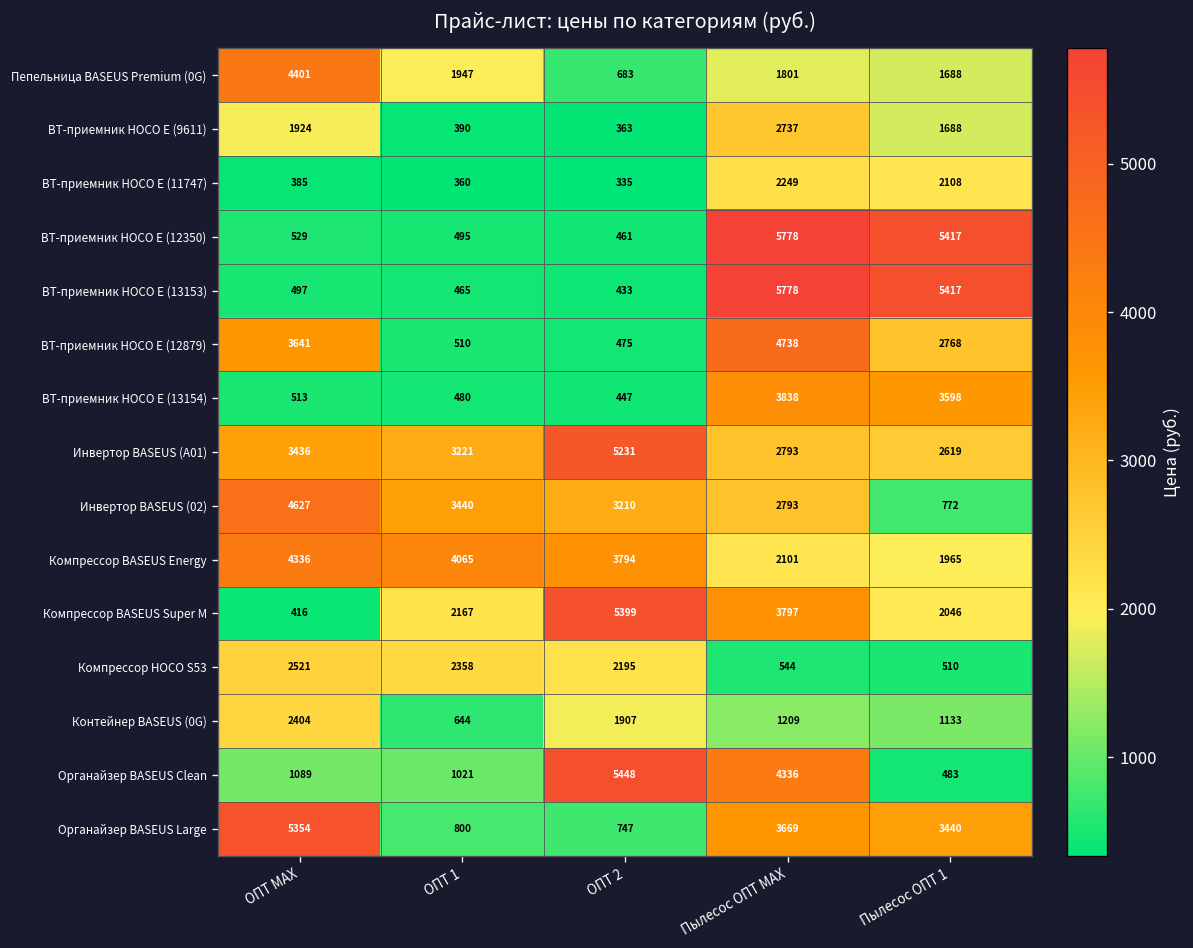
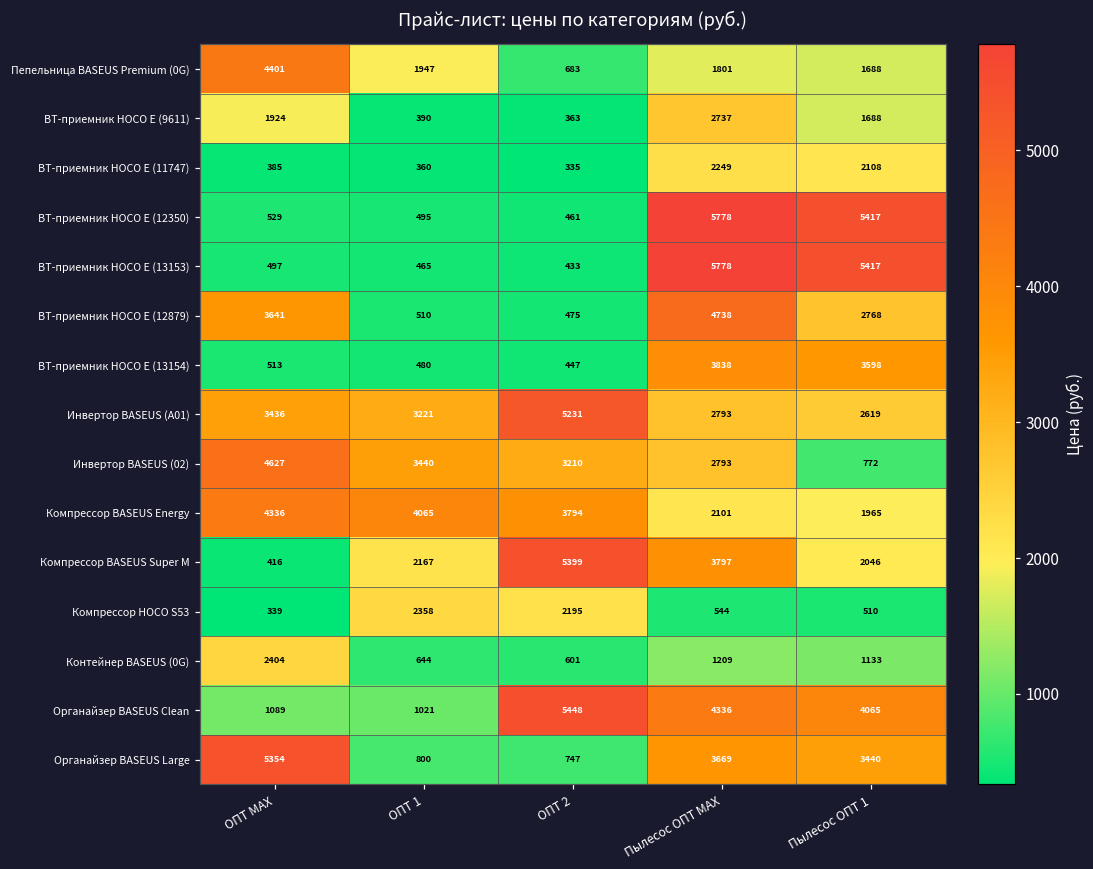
  {
    "Пепельница BASEUS Premium (0G)": {
      "ОПТ MAX": 4401,
      "ОПТ 1": 1947,
      "ОПТ 2": 683,
      "Пылесос ОПТ MAX": 1801,
      "Пылесос ОПТ 1": 1688
    },
    "BT-приемник HOCO E (9611)": {
      "ОПТ MAX": 1924,
      "ОПТ 1": 390,
      "ОПТ 2": 363,
      "Пылесос ОПТ MAX": 2737,
      "Пылесос ОПТ 1": 1688
    },
    "BT-приемник HOCO E (11747)": {
      "ОПТ MAX": 385,
      "ОПТ 1": 360,
      "ОПТ 2": 335,
      "Пылесос ОПТ MAX": 2249,
      "Пылесос ОПТ 1": 2108
    },
    "BT-приемник HOCO E (12350)": {
      "ОПТ MAX": 529,
      "ОПТ 1": 495,
      "ОПТ 2": 461,
      "Пылесос ОПТ MAX": 5778,
      "Пылесос ОПТ 1": 5417
    },
    "BT-приемник HOCO E (13153)": {
      "ОПТ MAX": 497,
      "ОПТ 1": 465,
      "ОПТ 2": 433,
      "Пылесос ОПТ MAX": 5778,
      "Пылесос ОПТ 1": 5417
    },
    "BT-приемник HOCO E (12879)": {
      "ОПТ MAX": 3641,
      "ОПТ 1": 510,
      "ОПТ 2": 475,
      "Пылесос ОПТ MAX": 4738,
      "Пылесос ОПТ 1": 2768
    },
    "BT-приемник HOCO E (13154)": {
      "ОПТ MAX": 513,
      "ОПТ 1": 480,
      "ОПТ 2": 447,
      "Пылесос ОПТ MAX": 3838,
      "Пылесос ОПТ 1": 3598
    },
    "Инвертор BASEUS (A01)": {
      "ОПТ MAX": 3436,
      "ОПТ 1": 3221,
      "ОПТ 2": 5231,
      "Пылесос ОПТ MAX": 2793,
      "Пылесос ОПТ 1": 2619
    },
    "Инвертор BASEUS (02)": {
      "ОПТ MAX": 4627,
      "ОПТ 1": 3440,
      "ОПТ 2": 3210,
      "Пылесос ОПТ MAX": 2793,
      "Пылесос ОПТ 1": 772
    },
    "Компрессор BASEUS Energy": {
      "ОПТ MAX": 4336,
      "ОПТ 1": 4065,
      "ОПТ 2": 3794,
      "Пылесос ОПТ MAX": 2101,
      "Пылесос ОПТ 1": 1965
    },
    "Компрессор BASEUS Super M": {
      "ОПТ MAX": 416,
      "ОПТ 1": 2167,
      "ОПТ 2": 5399,
      "Пылесос ОПТ MAX": 3797,
      "Пылесос ОПТ 1": 2046
    },
    "Компрессор HOCO S53": {
-     "ОПТ MAX": 2521,
+     "ОПТ MAX": 339,
      "ОПТ 1": 2358,
      "ОПТ 2": 2195,
      "Пылесос ОПТ MAX": 544,
      "Пылесос ОПТ 1": 510
    },
    "Контейнер BASEUS (0G)": {
      "ОПТ MAX": 2404,
      "ОПТ 1": 644,
-     "ОПТ 2": 1907,
+     "ОПТ 2": 601,
      "Пылесос ОПТ MAX": 1209,
      "Пылесос ОПТ 1": 1133
    },
    "Органайзер BASEUS Clean": {
      "ОПТ MAX": 1089,
      "ОПТ 1": 1021,
      "ОПТ 2": 5448,
      "Пылесос ОПТ MAX": 4336,
-     "Пылесос ОПТ 1": 483
+     "Пылесос ОПТ 1": 4065
    },
    "Органайзер BASEUS Large": {
      "ОПТ MAX": 5354,
      "ОПТ 1": 800,
      "ОПТ 2": 747,
      "Пылесос ОПТ MAX": 3669,
      "Пылесос ОПТ 1": 3440
    }
  }
